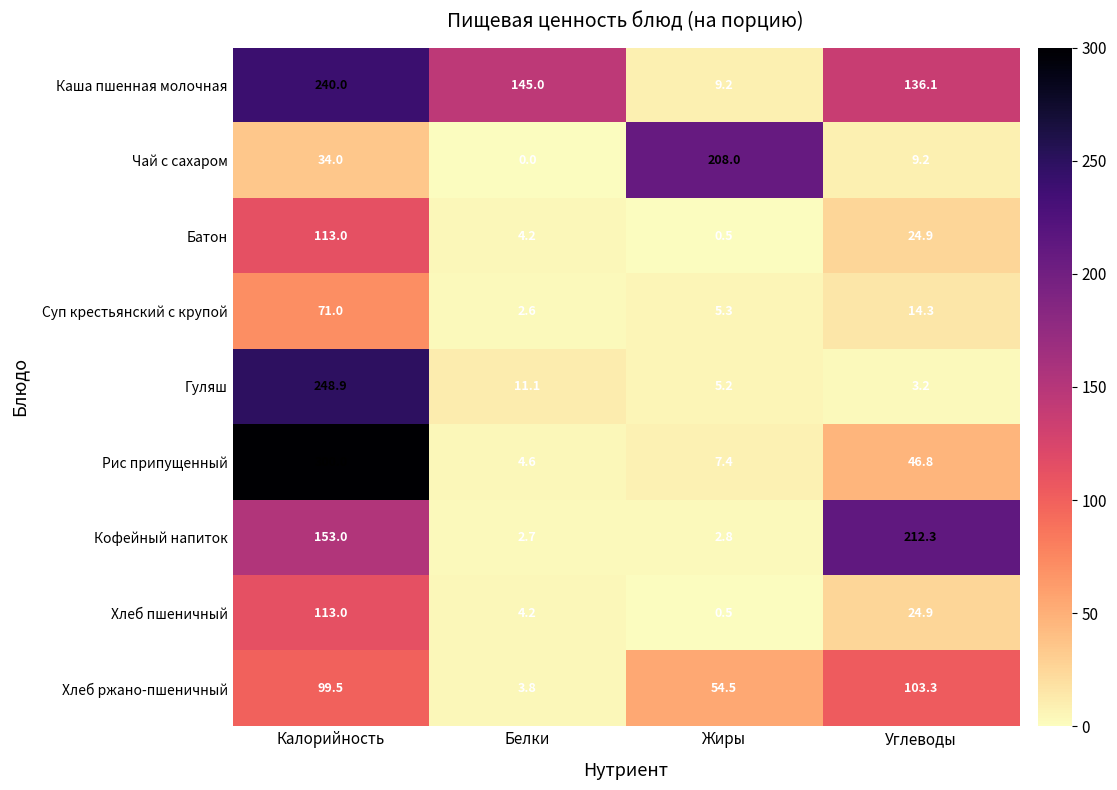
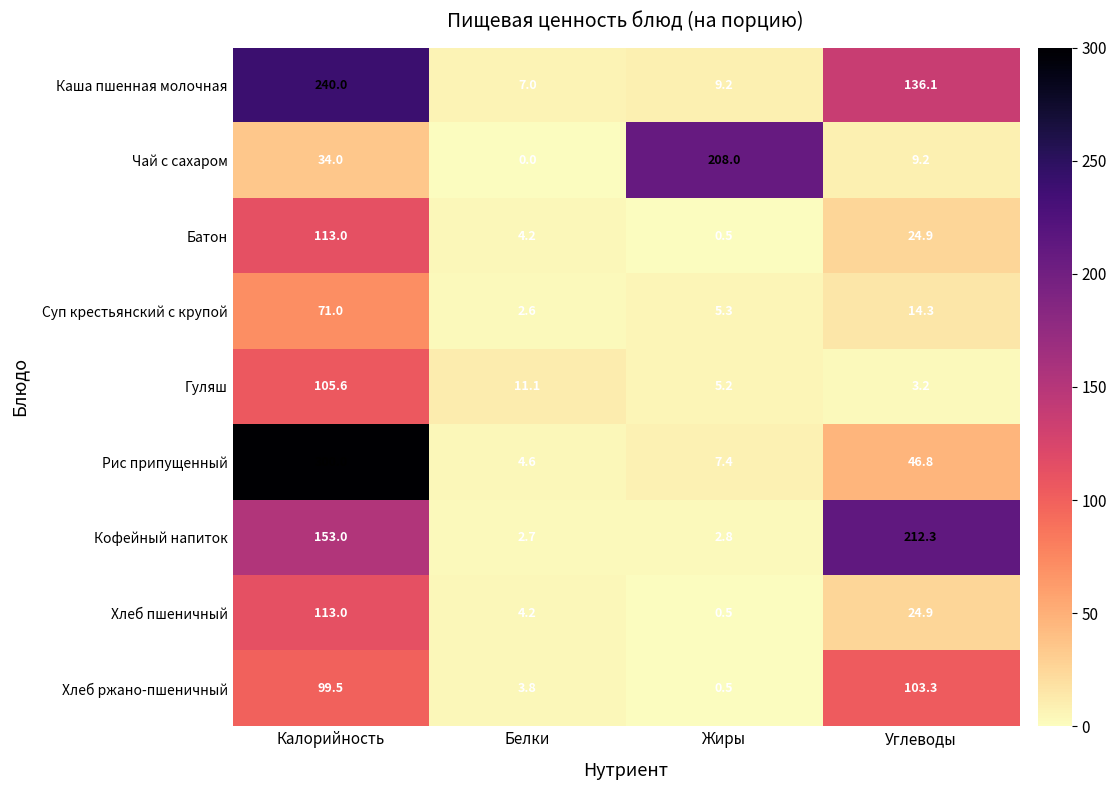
  {
    "Каша пшенная молочная": {
      "Калорийность": 240.0,
-     "Белки": 145.0,
+     "Белки": 7.0,
      "Жиры": 9.2,
      "Углеводы": 136.1
    },
    "Чай с сахаром": {
      "Калорийность": 34.0,
      "Белки": 0.0,
      "Жиры": 208.0,
      "Углеводы": 9.2
    },
    "Батон": {
      "Калорийность": 113.0,
      "Белки": 4.2,
      "Жиры": 0.5,
      "Углеводы": 24.9
    },
    "Суп крестьянский с крупой": {
      "Калорийность": 71.0,
      "Белки": 2.6,
      "Жиры": 5.3,
      "Углеводы": 14.3
    },
    "Гуляш": {
-     "Калорийность": 248.9,
+     "Калорийность": 105.6,
      "Белки": 11.1,
      "Жиры": 5.2,
      "Углеводы": 3.2
    },
    "Рис припущенный": {
      "Белки": 4.6,
      "Жиры": 7.4,
      "Углеводы": 46.8
    },
    "Кофейный напиток": {
      "Калорийность": 153.0,
      "Белки": 2.7,
      "Жиры": 2.8,
      "Углеводы": 212.3
    },
    "Хлеб пшеничный": {
      "Калорийность": 113.0,
      "Белки": 4.2,
      "Жиры": 0.5,
      "Углеводы": 24.9
    },
    "Хлеб ржано-пшеничный": {
      "Калорийность": 99.5,
      "Белки": 3.8,
-     "Жиры": 54.5,
+     "Жиры": 0.5,
      "Углеводы": 103.3
    }
  }
